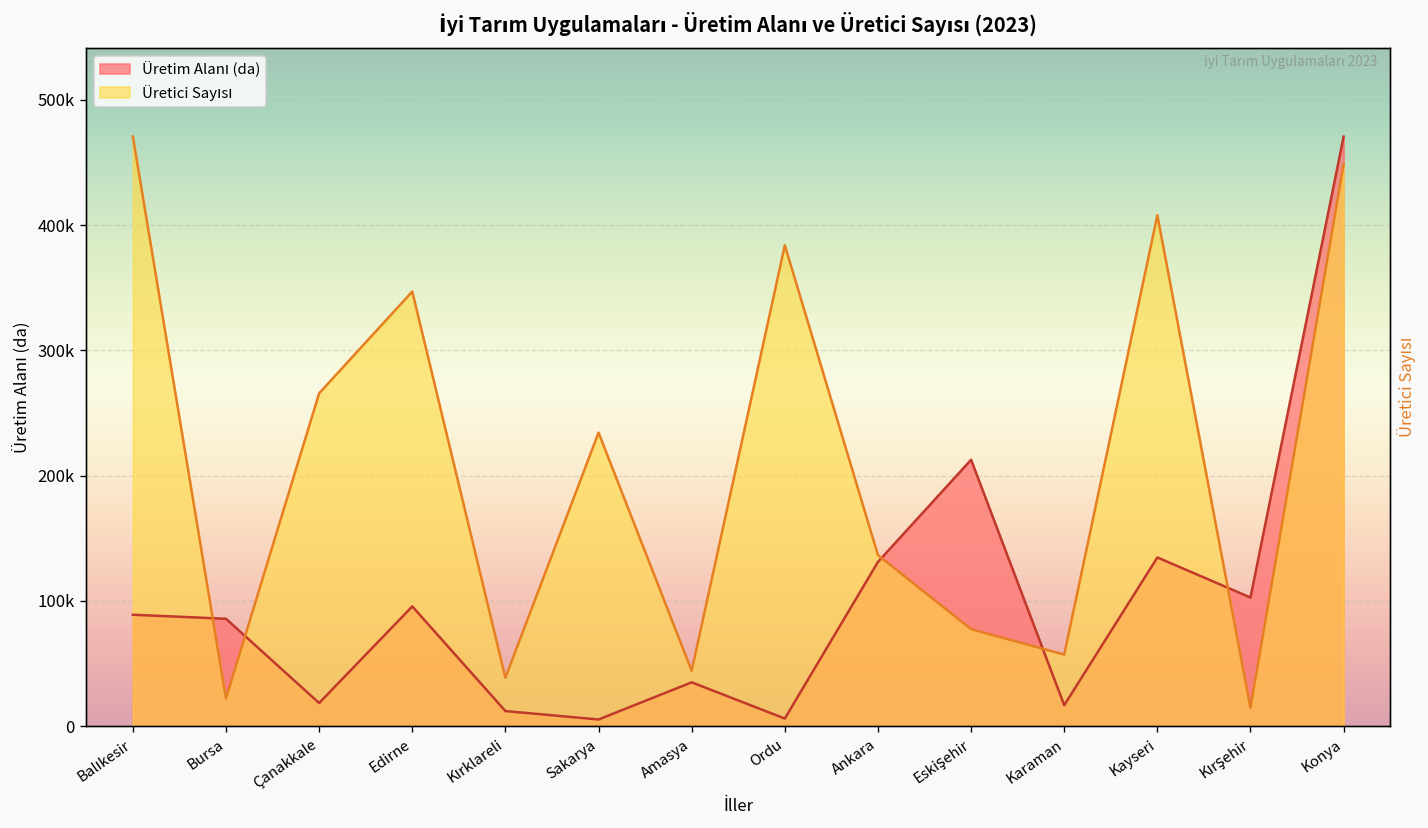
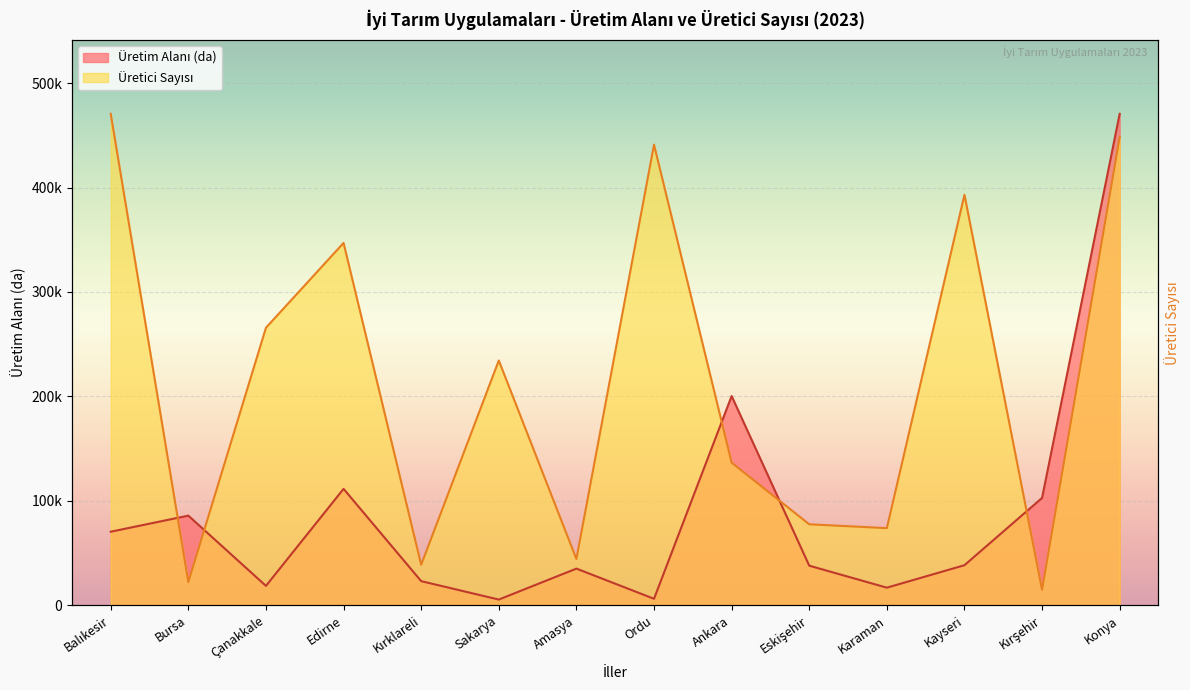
  {
    "Üretim Alanı (da)": {
-     "Balıkesir": 89000,
+     "Balıkesir": 70000,
      "Bursa": 86000,
      "Çanakkale": 19000,
-     "Edirne": 96000,
-     "Kırklareli": 12000,
+     "Edirne": 111000,
+     "Kırklareli": 23000,
      "Sakarya": 5000,
      "Amasya": 35000,
      "Ordu": 6000,
-     "Ankara": 131000,
-     "Eskişehir": 213000,
+     "Ankara": 200000,
+     "Eskişehir": 38000,
      "Karaman": 17000,
-     "Kayseri": 135000,
+     "Kayseri": 38000,
      "Kırşehir": 103000,
      "Konya": 471000
    },
    "Üretici Sayısı": {
      "Balıkesir": 471000,
      "Bursa": 22000,
      "Çanakkale": 266000,
      "Edirne": 347000,
      "Kırklareli": 39000,
      "Sakarya": 234000,
      "Amasya": 44000,
-     "Ordu": 384000,
+     "Ordu": 441000,
      "Ankara": 137000,
      "Eskişehir": 78000,
-     "Karaman": 57000,
-     "Kayseri": 408000,
+     "Karaman": 74000,
+     "Kayseri": 393000,
      "Kırşehir": 15000,
      "Konya": 448000
    }
  }
